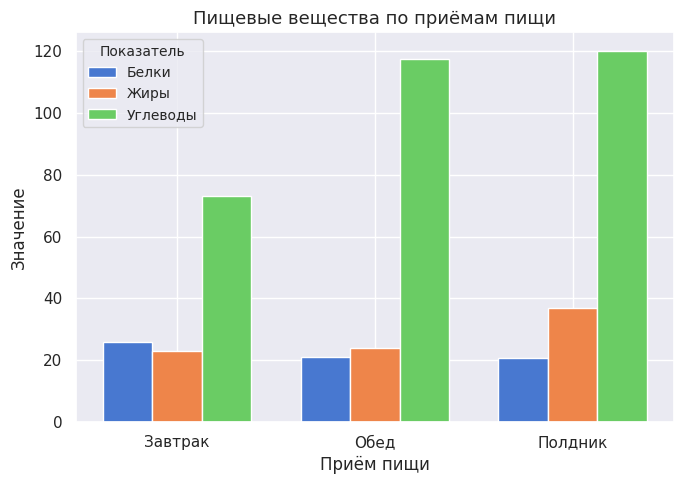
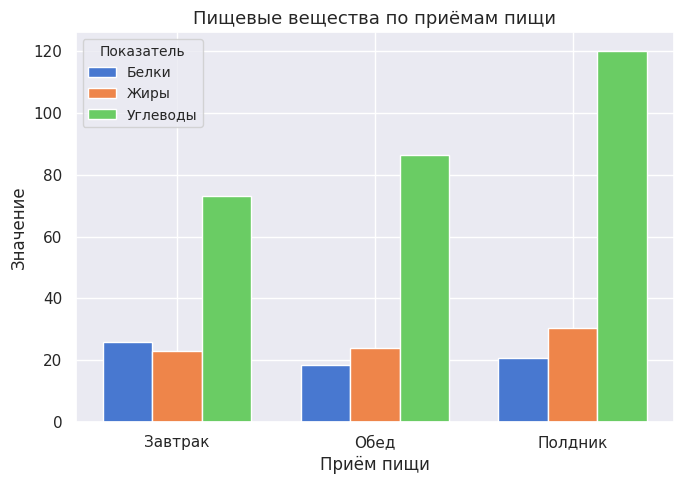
  {
    "Белки": {
      "Завтрак": 26,
-     "Обед": 21,
+     "Обед": 18,
      "Полдник": 21
    },
    "Жиры": {
      "Завтрак": 23,
      "Обед": 24,
-     "Полдник": 37
+     "Полдник": 30
    },
    "Углеводы": {
      "Завтрак": 73,
-     "Обед": 117,
+     "Обед": 86,
      "Полдник": 120
    }
  }
